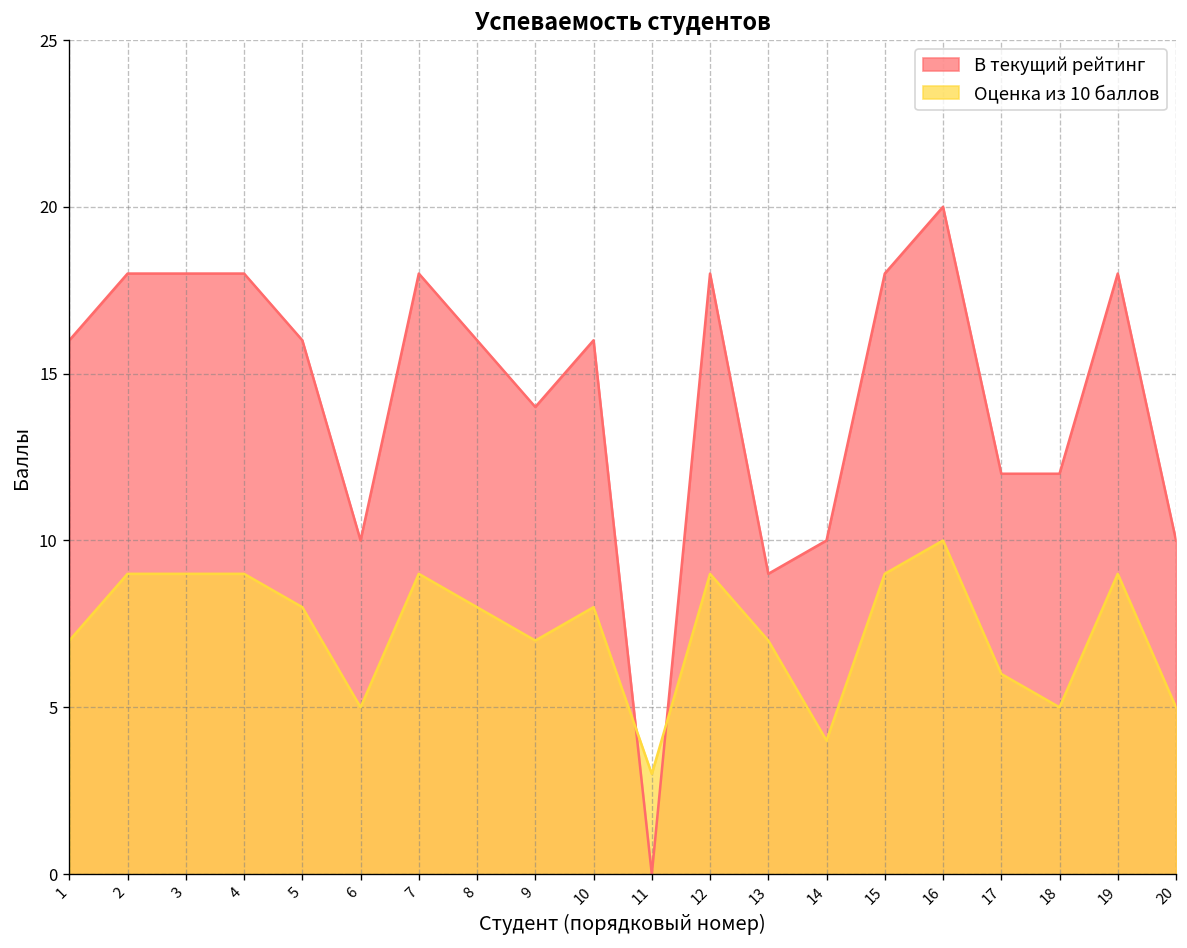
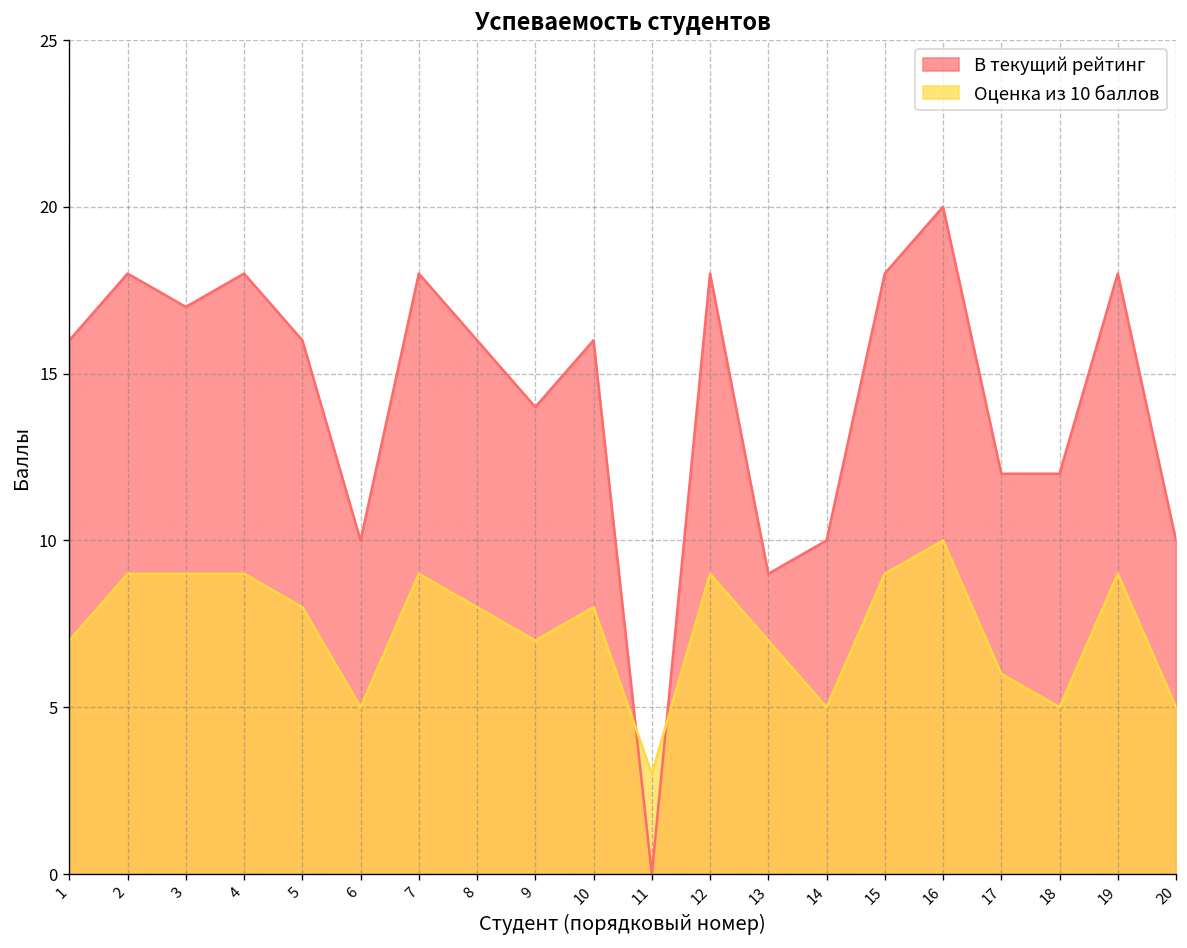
  {
    "В текущий рейтинг": {
      "1": 16,
      "2": 18,
-     "3": 18,
+     "3": 17,
      "4": 18,
      "5": 16,
      "6": 10,
      "7": 18,
      "8": 16,
      "9": 14,
      "10": 16,
      "11": 0,
      "12": 18,
      "13": 9,
      "14": 10,
      "15": 18,
      "16": 20,
      "17": 12,
      "18": 12,
      "19": 18,
      "20": 10
    },
    "Оценка из 10 баллов": {
      "1": 7,
      "2": 9,
      "3": 9,
      "4": 9,
      "5": 8,
      "6": 5,
      "7": 9,
      "8": 8,
      "9": 7,
      "10": 8,
      "11": 3,
      "12": 9,
      "13": 7,
-     "14": 4,
+     "14": 5,
      "15": 9,
      "16": 10,
      "17": 6,
      "18": 5,
      "19": 9,
      "20": 5
    }
  }
